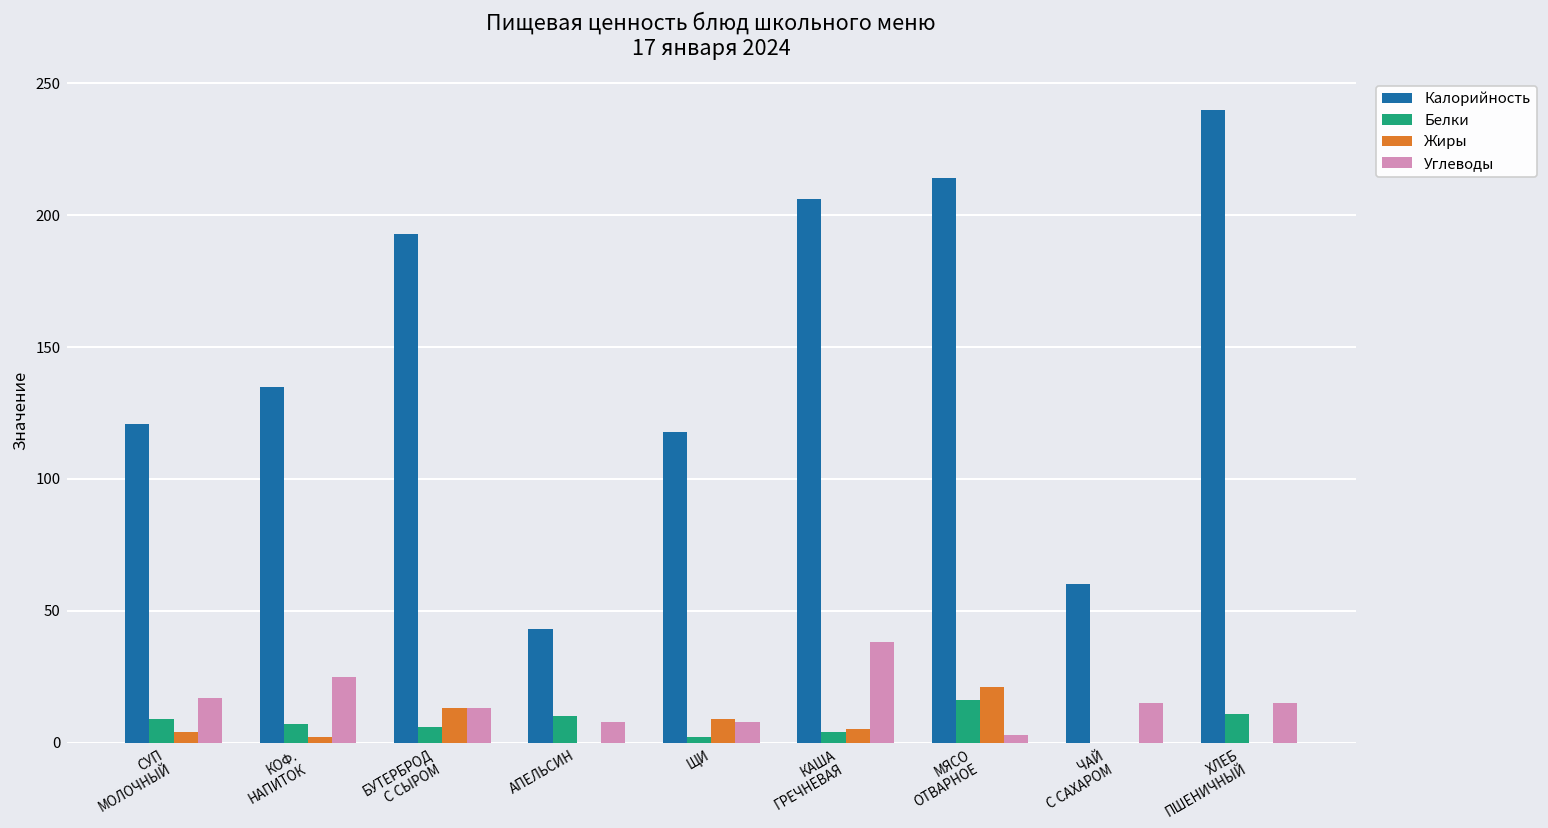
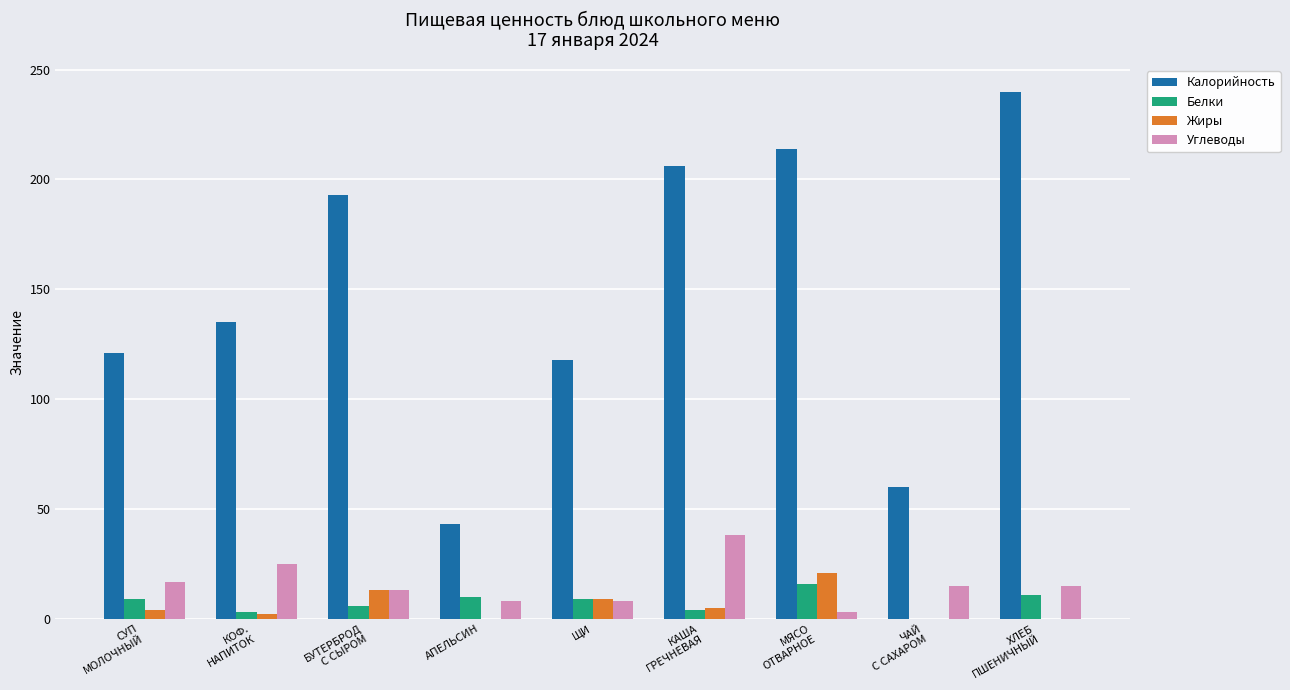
  {
    "Калорийность": {
      "СУП МОЛОЧНЫЙ": 121,
      "КОФ. НАПИТОК": 135,
      "БУТЕРБРОД С СЫРОМ": 193,
      "АПЕЛЬСИН": 43,
      "ЩИ": 118,
      "КАША ГРЕЧНЕВАЯ": 206,
      "МЯСО ОТВАРНОЕ": 214,
      "ЧАЙ С САХАРОМ": 60,
      "ХЛЕБ ПШЕНИЧНЫЙ": 240
    },
    "Белки": {
      "СУП МОЛОЧНЫЙ": 9,
-     "КОФ. НАПИТОК": 7,
+     "КОФ. НАПИТОК": 3,
      "БУТЕРБРОД С СЫРОМ": 6,
      "АПЕЛЬСИН": 10,
-     "ЩИ": 2,
+     "ЩИ": 9,
      "КАША ГРЕЧНЕВАЯ": 4,
      "МЯСО ОТВАРНОЕ": 16,
      "ЧАЙ С САХАРОМ": 0,
      "ХЛЕБ ПШЕНИЧНЫЙ": 11
    },
    "Жиры": {
      "СУП МОЛОЧНЫЙ": 4,
      "КОФ. НАПИТОК": 2,
      "БУТЕРБРОД С СЫРОМ": 13,
      "АПЕЛЬСИН": 0,
      "ЩИ": 9,
      "КАША ГРЕЧНЕВАЯ": 5,
      "МЯСО ОТВАРНОЕ": 21,
      "ЧАЙ С САХАРОМ": 0,
      "ХЛЕБ ПШЕНИЧНЫЙ": 0
    },
    "Углеводы": {
      "СУП МОЛОЧНЫЙ": 17,
      "КОФ. НАПИТОК": 25,
      "БУТЕРБРОД С СЫРОМ": 13,
      "АПЕЛЬСИН": 8,
      "ЩИ": 8,
      "КАША ГРЕЧНЕВАЯ": 38,
      "МЯСО ОТВАРНОЕ": 3,
      "ЧАЙ С САХАРОМ": 15,
      "ХЛЕБ ПШЕНИЧНЫЙ": 15
    }
  }
